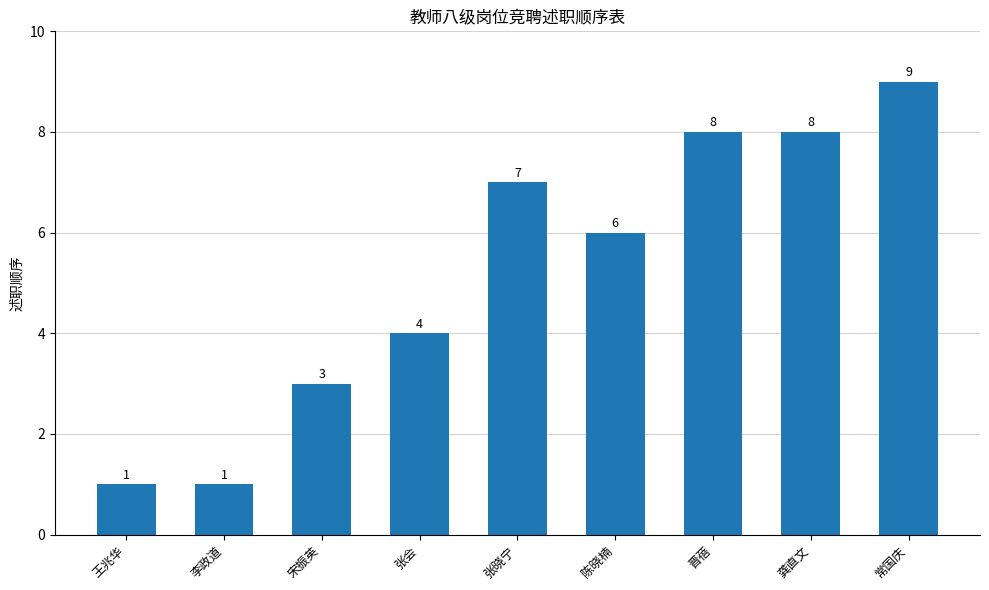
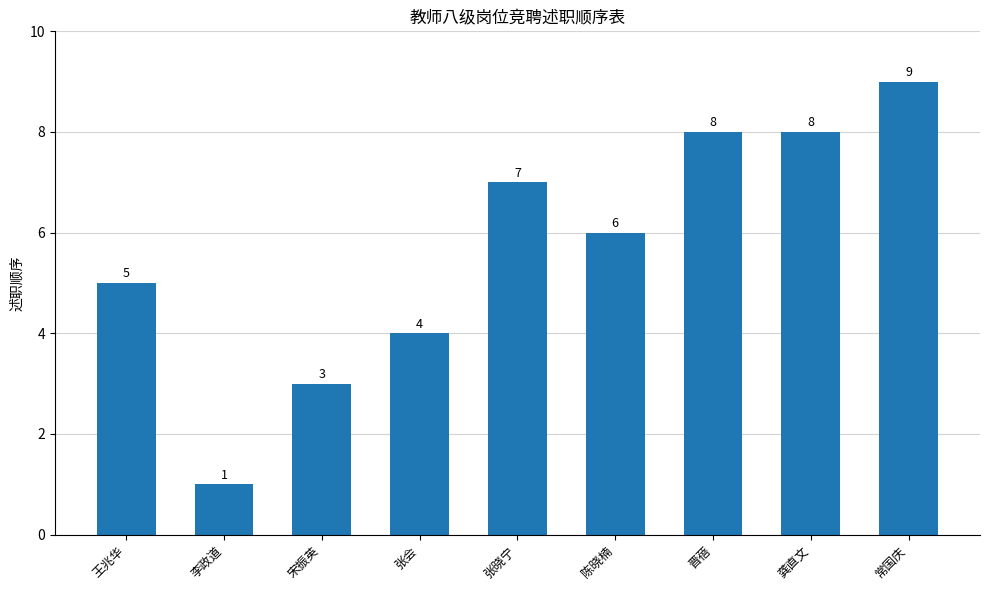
  {
-   "王兆华": 1,
+   "王兆华": 5,
    "李政道": 1,
    "宋振英": 3,
    "张会": 4,
    "张晓宁": 7,
    "陈晓楠": 6,
    "晋蓓": 8,
    "龚直文": 8,
    "常国庆": 9
  }
